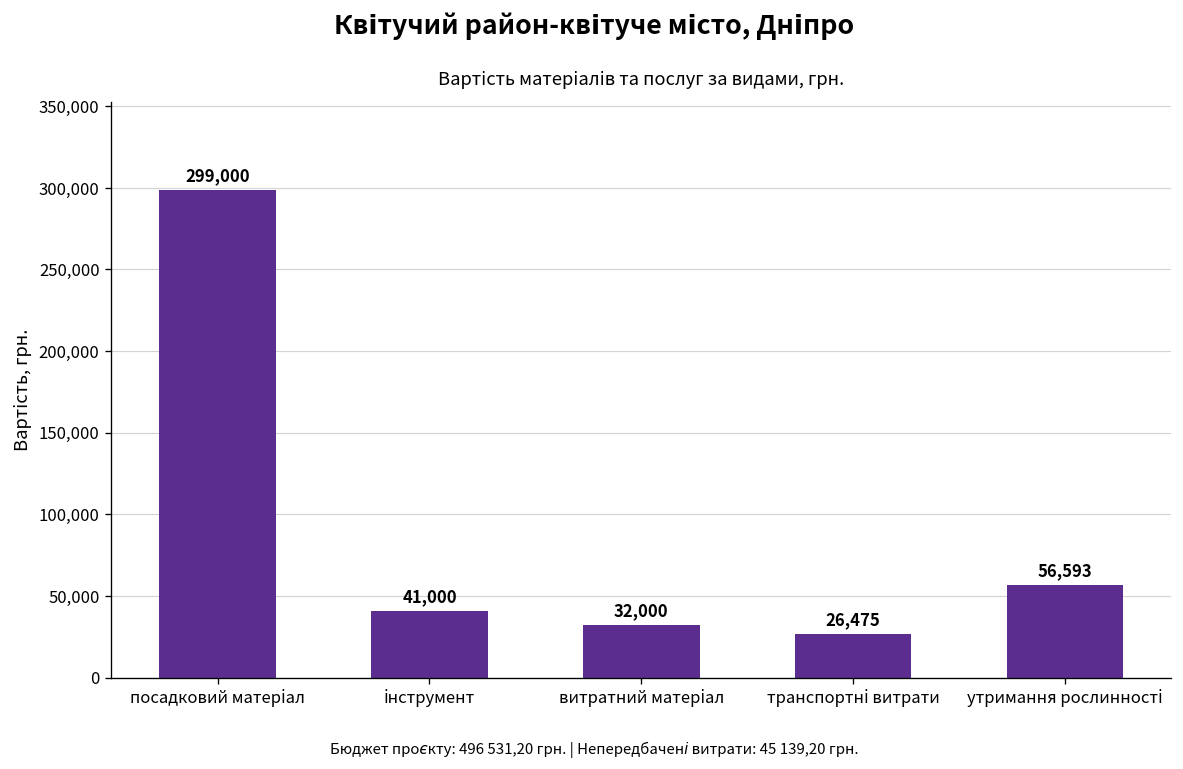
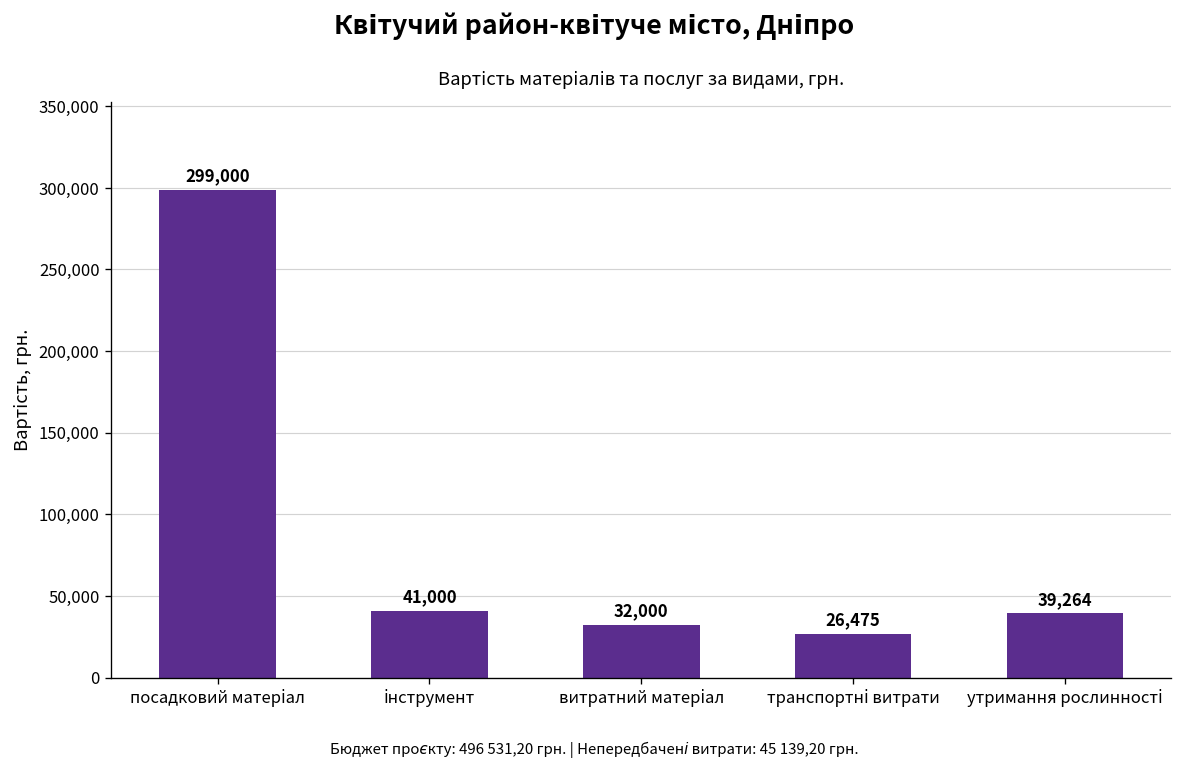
  {
    "посадковий матеріал": "299,000",
    "інструмент": "41,000",
    "витратний матеріал": "32,000",
    "транспортні витрати": "26,475",
-   "утримання рослинності": "56,593"
+   "утримання рослинності": "39,264"
  }
